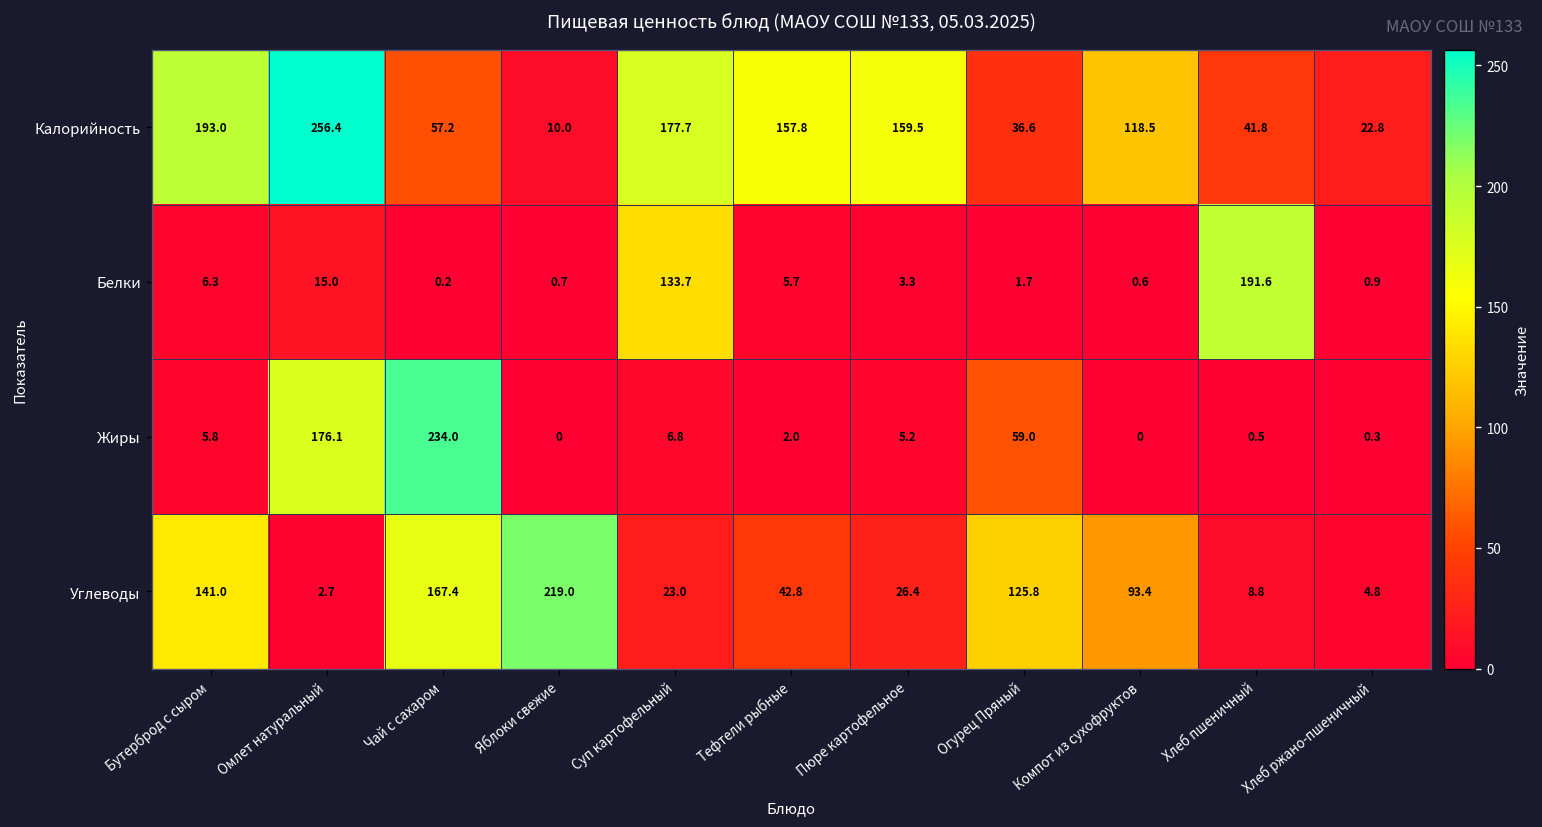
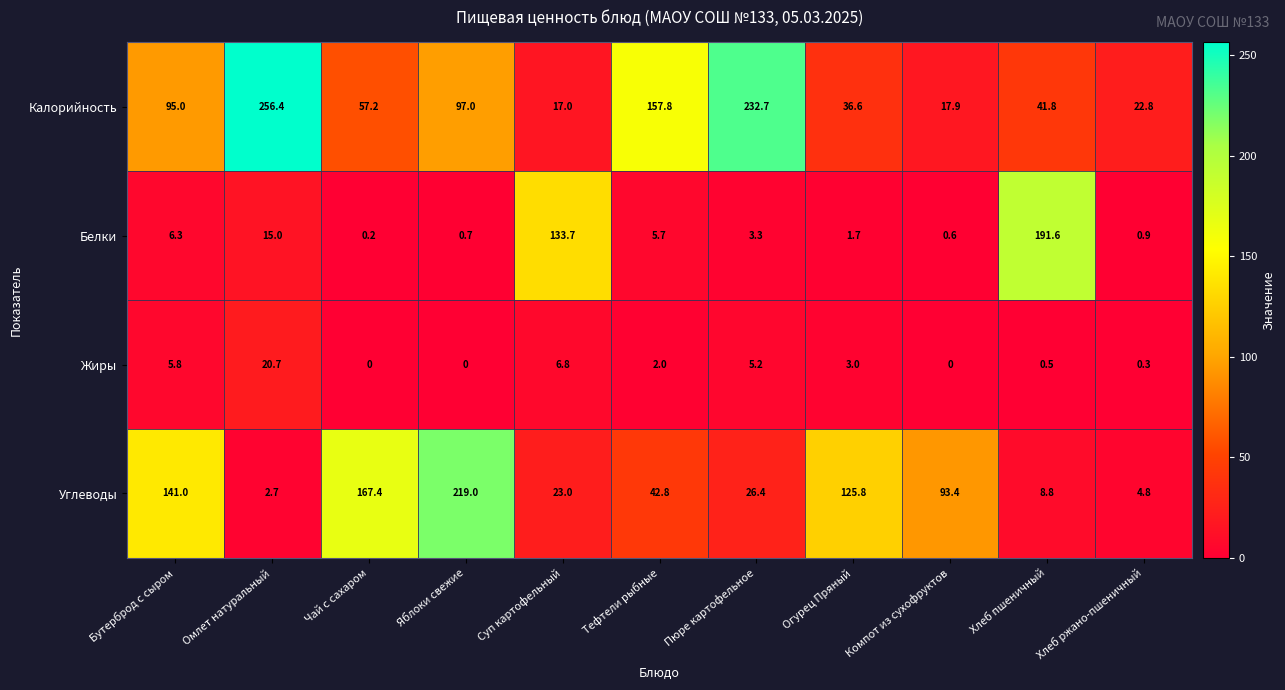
  {
    "Калорийность": {
-     "Бутерброд с сыром": 193.0,
+     "Бутерброд с сыром": 95.0,
      "Омлет натуральный": 256.4,
      "Чай с сахаром": 57.2,
-     "Яблоки свежие": 10.0,
-     "Суп картофельный": 177.7,
+     "Яблоки свежие": 97.0,
+     "Суп картофельный": 17.0,
      "Тефтели рыбные": 157.8,
-     "Пюре картофельное": 159.5,
+     "Пюре картофельное": 232.7,
      "Огурец Пряный": 36.6,
-     "Компот из сухофруктов": 118.5,
+     "Компот из сухофруктов": 17.9,
      "Хлеб пшеничный": 41.8,
      "Хлеб ржано-пшеничный": 22.8
    },
    "Белки": {
      "Бутерброд с сыром": 6.3,
      "Омлет натуральный": 15.0,
      "Чай с сахаром": 0.2,
      "Яблоки свежие": 0.7,
      "Суп картофельный": 133.7,
      "Тефтели рыбные": 5.7,
      "Пюре картофельное": 3.3,
      "Огурец Пряный": 1.7,
      "Компот из сухофруктов": 0.6,
      "Хлеб пшеничный": 191.6,
      "Хлеб ржано-пшеничный": 0.9
    },
    "Жиры": {
      "Бутерброд с сыром": 5.8,
-     "Омлет натуральный": 176.1,
-     "Чай с сахаром": 234.0,
+     "Омлет натуральный": 20.7,
+     "Чай с сахаром": 0,
      "Яблоки свежие": 0,
      "Суп картофельный": 6.8,
      "Тефтели рыбные": 2.0,
      "Пюре картофельное": 5.2,
-     "Огурец Пряный": 59.0,
+     "Огурец Пряный": 3.0,
      "Компот из сухофруктов": 0,
      "Хлеб пшеничный": 0.5,
      "Хлеб ржано-пшеничный": 0.3
    },
    "Углеводы": {
      "Бутерброд с сыром": 141.0,
      "Омлет натуральный": 2.7,
      "Чай с сахаром": 167.4,
      "Яблоки свежие": 219.0,
      "Суп картофельный": 23.0,
      "Тефтели рыбные": 42.8,
      "Пюре картофельное": 26.4,
      "Огурец Пряный": 125.8,
      "Компот из сухофруктов": 93.4,
      "Хлеб пшеничный": 8.8,
      "Хлеб ржано-пшеничный": 4.8
    }
  }
